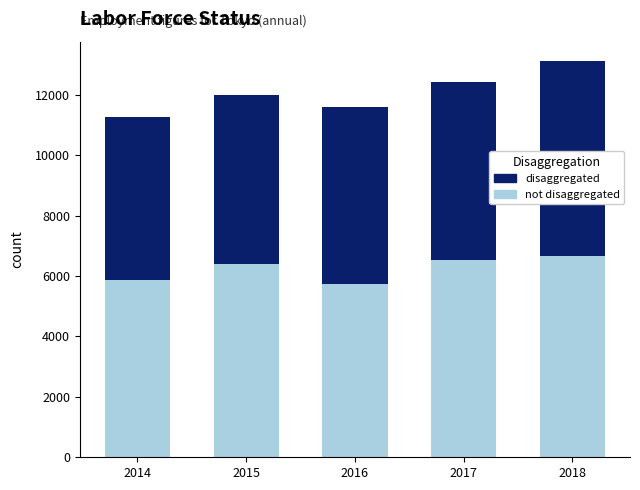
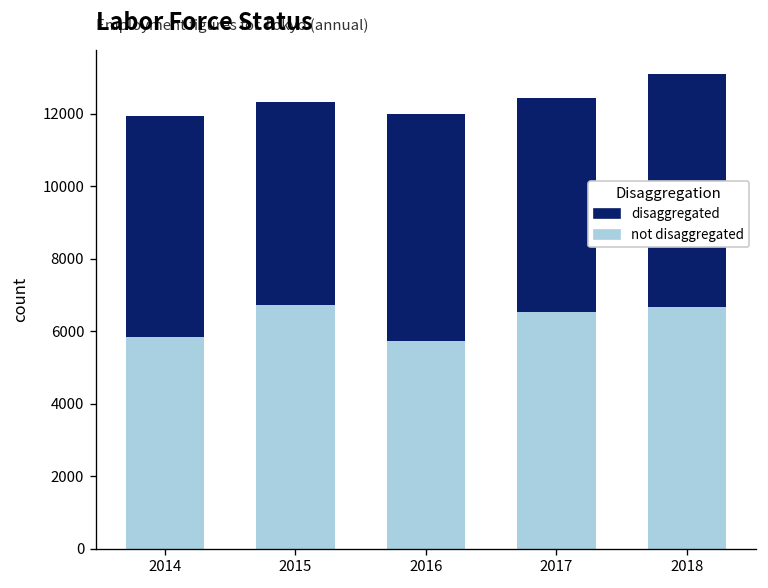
  {
    "not disaggregated": {
      "2014": 5900,
-     "2015": 6400,
+     "2015": 6700,
      "2016": 5700,
      "2017": 6500,
      "2018": 6700
    },
    "disaggregated": {
-     "2014": 5400,
+     "2014": 6100,
      "2015": 5600,
-     "2016": 5900,
+     "2016": 6300,
      "2017": 5900,
      "2018": 6400
    }
  }
